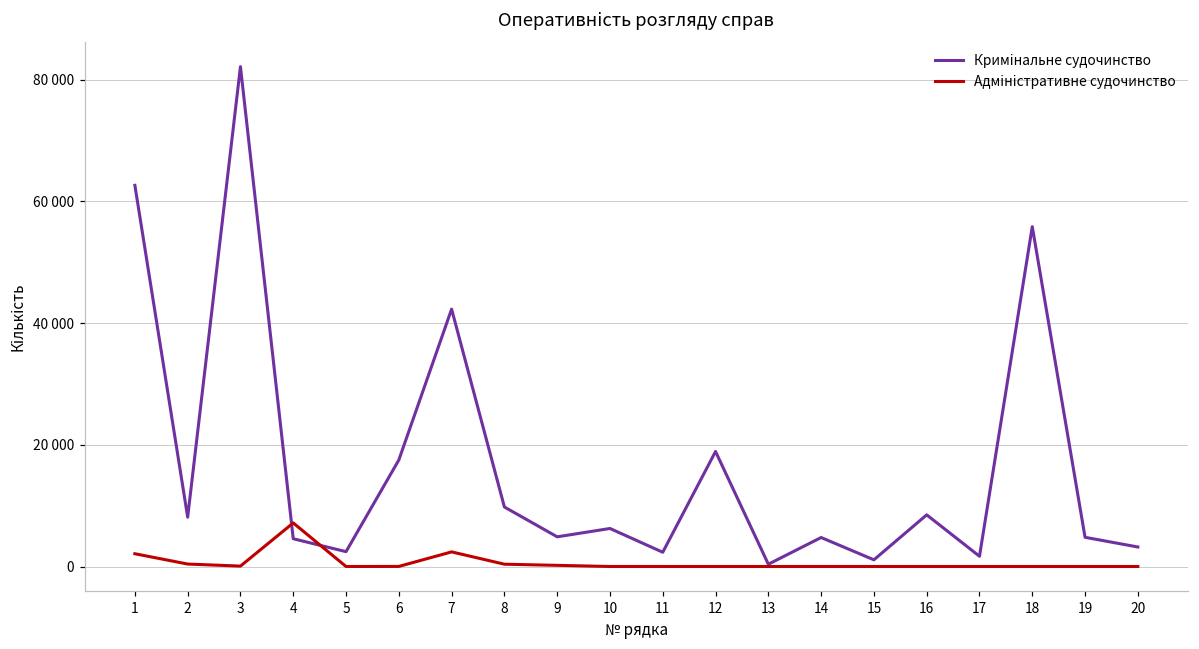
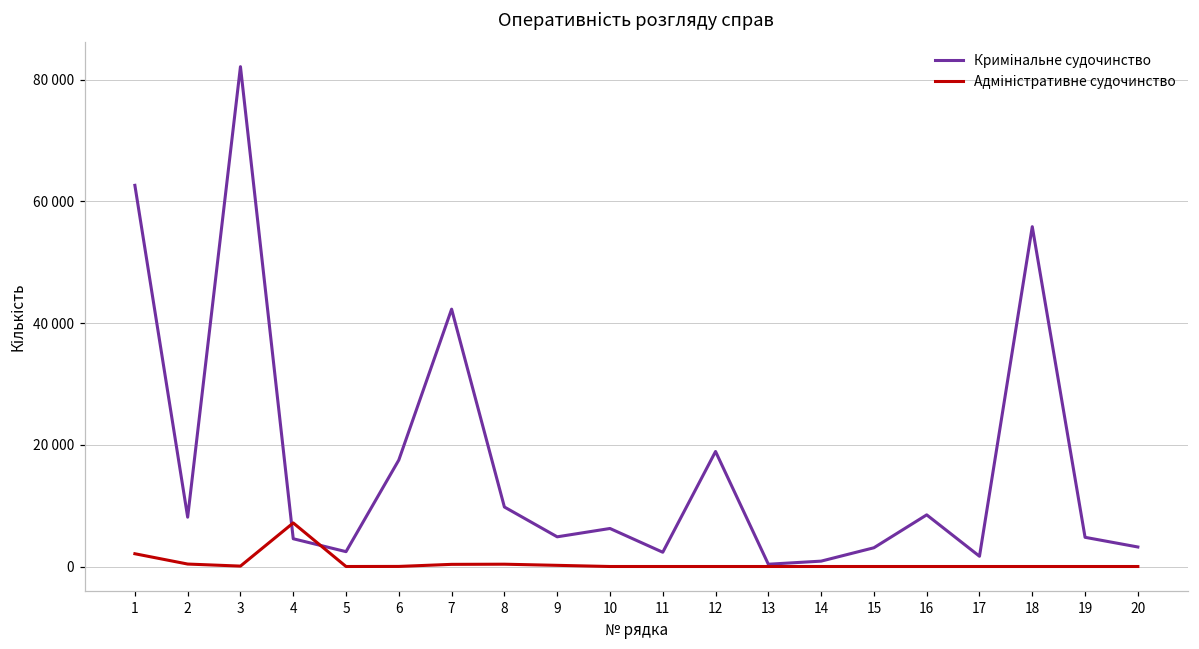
  {
    "Кримінальне судочинство": {
      "1": 63000,
      "2": 8000,
      "3": 82000,
      "4": 5000,
      "5": 2000,
      "6": 18000,
      "7": 42000,
      "8": 10000,
      "9": 5000,
      "10": 6000,
      "11": 2000,
      "12": 19000,
-     "14": 5000,
-     "15": 1000,
+     "14": 1000,
+     "15": 3000,
      "16": 8000,
      "17": 2000,
      "18": 56000,
      "19": 5000,
      "20": 3000
    },
    "Адміністративне судочинство": {
      "1": 2000,
      "2": 0,
      "3": 0,
      "4": 7000,
      "5": 0,
      "6": 0,
-     "7": 2000,
+     "7": 0,
      "8": 0,
      "9": 0,
      "10": 0,
      "11": 0,
      "12": 0,
      "14": 0,
      "15": 0,
      "16": 0,
      "17": 0,
      "18": 0,
      "19": 0,
      "20": 0
    }
  }
